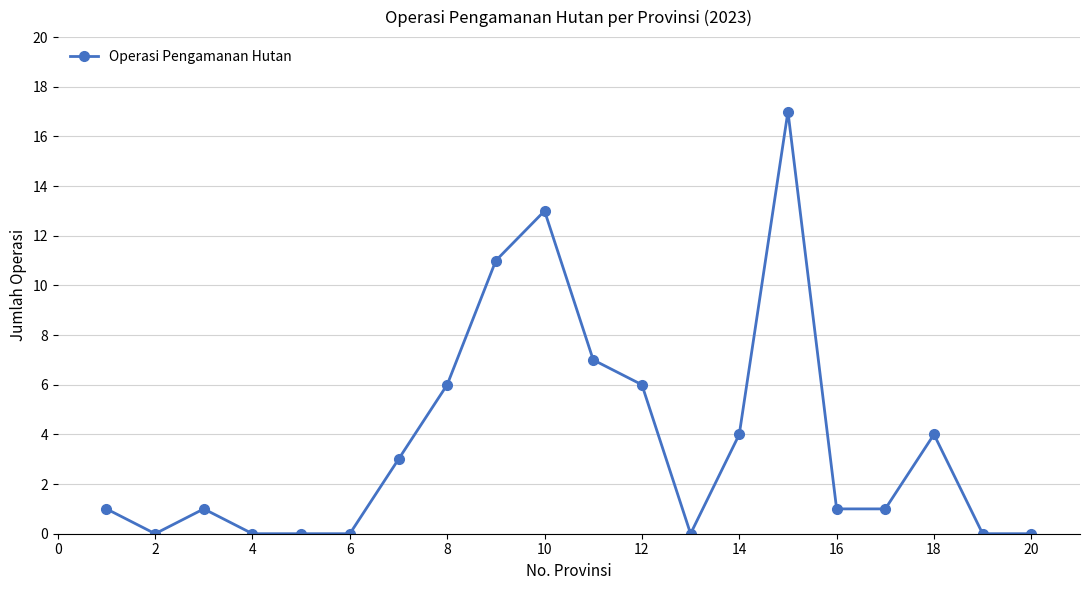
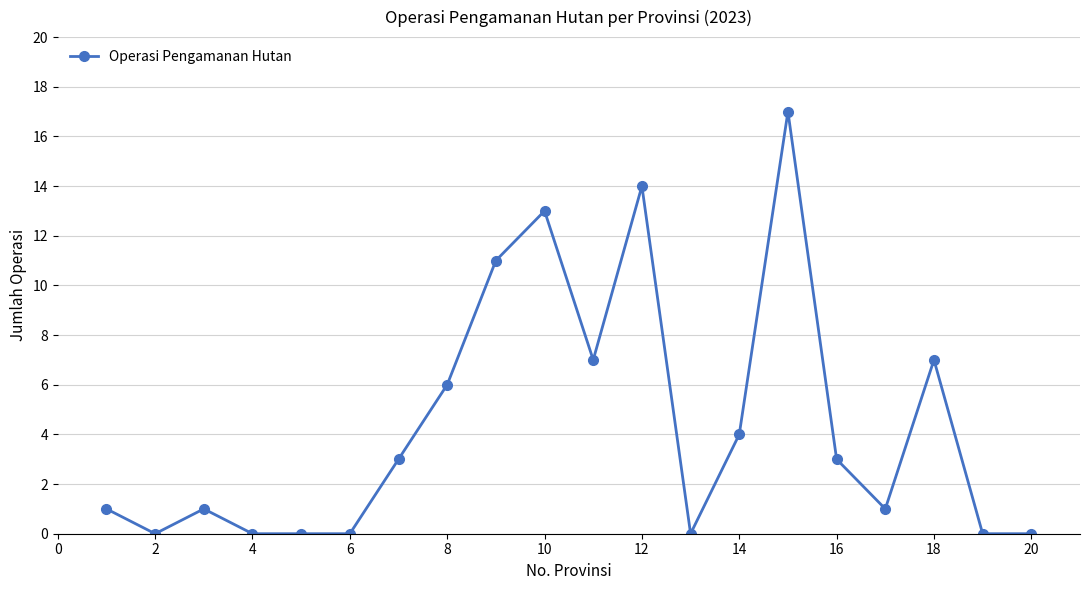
  {
    "2": 0,
    "4": 0,
    "6": 0,
    "8": 6,
    "10": 13,
-   "12": 6,
+   "12": 14,
    "14": 4,
-   "16": 1,
-   "18": 4,
+   "16": 3,
+   "18": 7,
    "20": 0
  }
